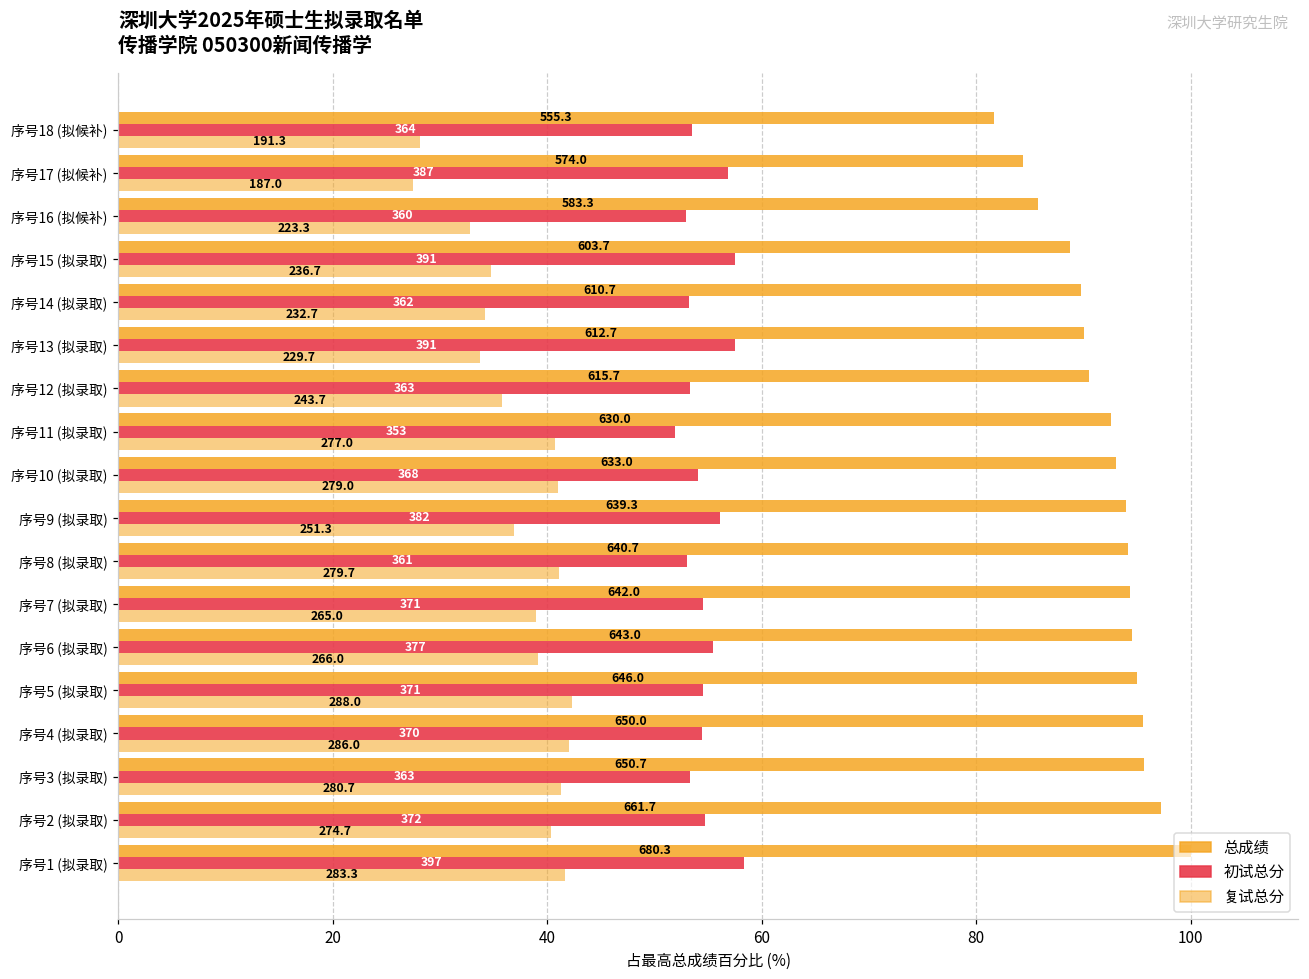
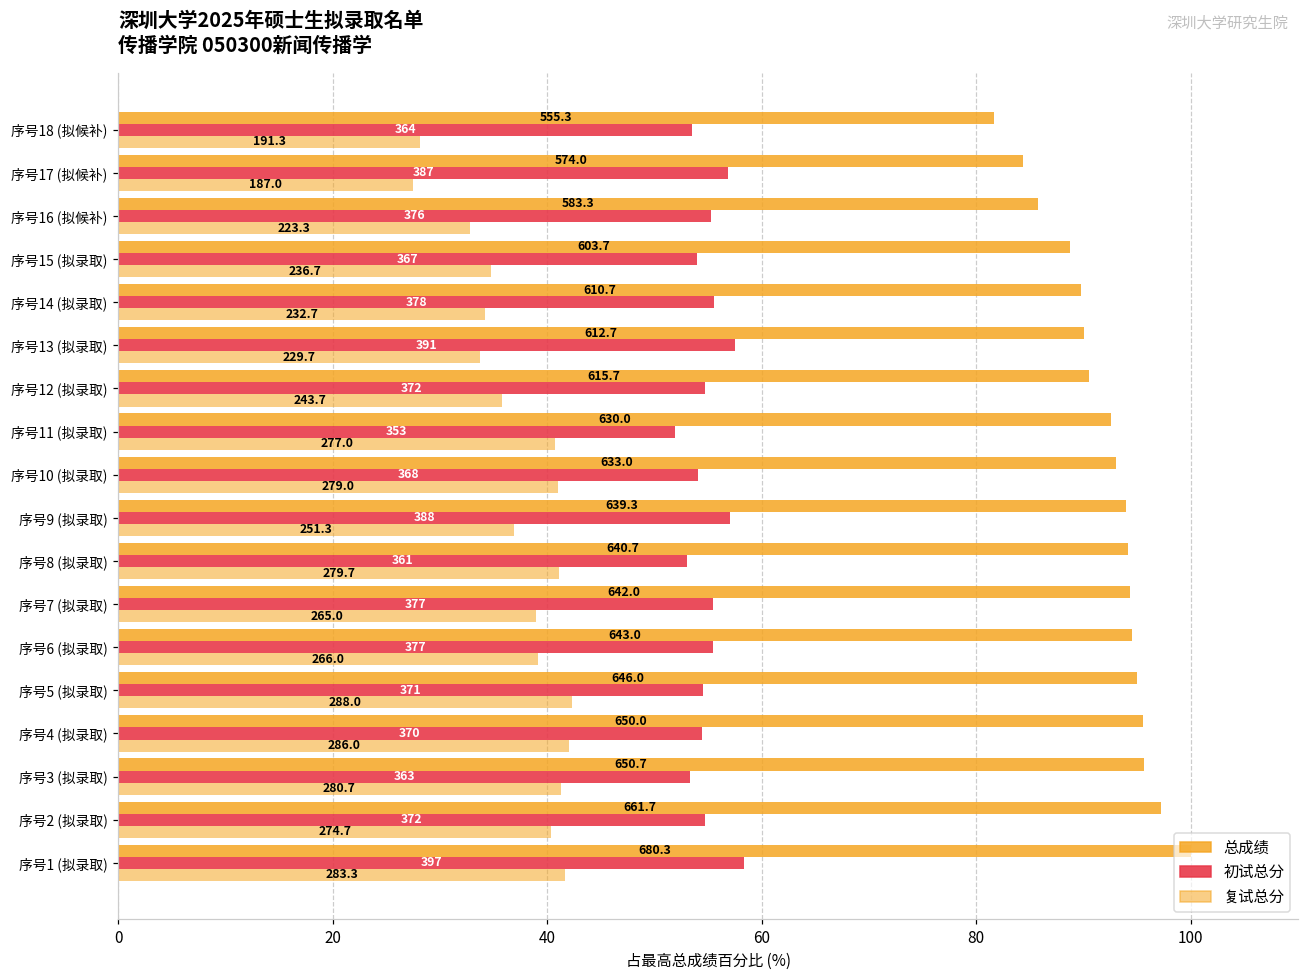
  {
    "初试总分": {
-     "序号16 (拟候补)": 360,
-     "序号15 (拟录取)": 391,
-     "序号14 (拟录取)": 362,
-     "序号12 (拟录取)": 363,
-     "序号9 (拟录取)": 382,
-     "序号7 (拟录取)": 371
+     "序号16 (拟候补)": 376,
+     "序号15 (拟录取)": 367,
+     "序号14 (拟录取)": 378,
+     "序号12 (拟录取)": 372,
+     "序号9 (拟录取)": 388,
+     "序号7 (拟录取)": 377
    }
  }
